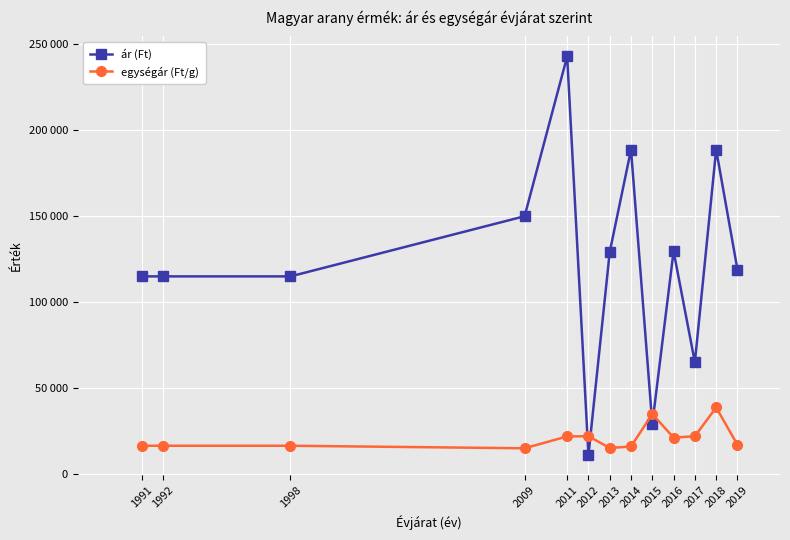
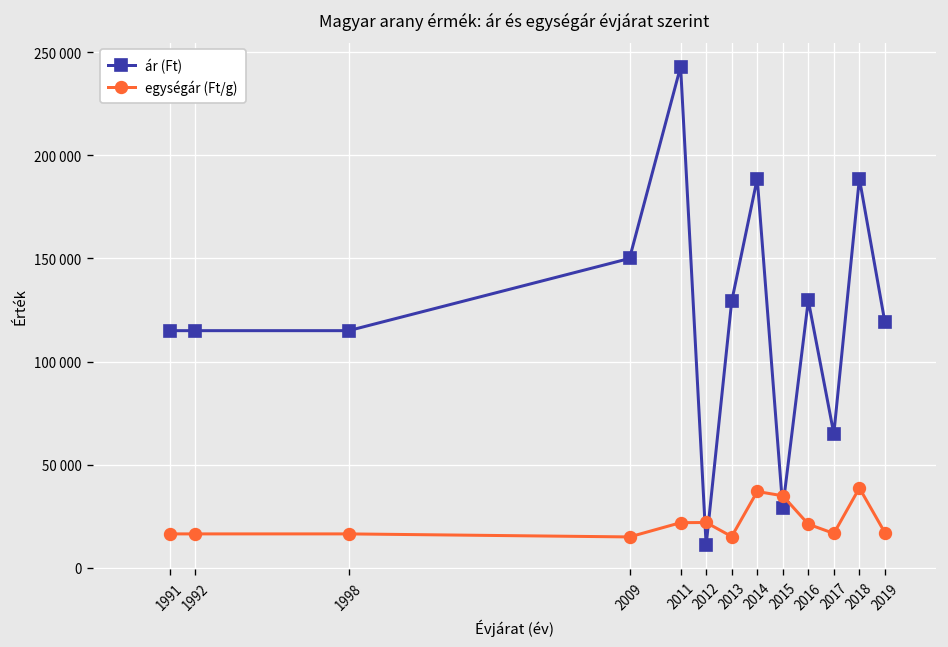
  {
    "ár (Ft)": {
      "1991": 115000,
      "1992": 115000,
      "1998": 115000,
      "2009": 150000,
      "2011": 243000,
      "2012": 11000,
      "2013": 129000,
      "2014": 189000,
      "2015": 29000,
      "2016": 130000,
      "2017": 65000,
      "2018": 189000,
      "2019": 119000
    },
    "egységár (Ft/g)": {
      "1991": 16000,
      "1992": 16000,
      "1998": 16000,
      "2009": 15000,
      "2011": 22000,
      "2012": 22000,
      "2013": 15000,
-     "2014": 16000,
+     "2014": 37000,
      "2015": 35000,
      "2016": 21000,
-     "2017": 22000,
+     "2017": 17000,
      "2018": 39000,
      "2019": 17000
    }
  }
